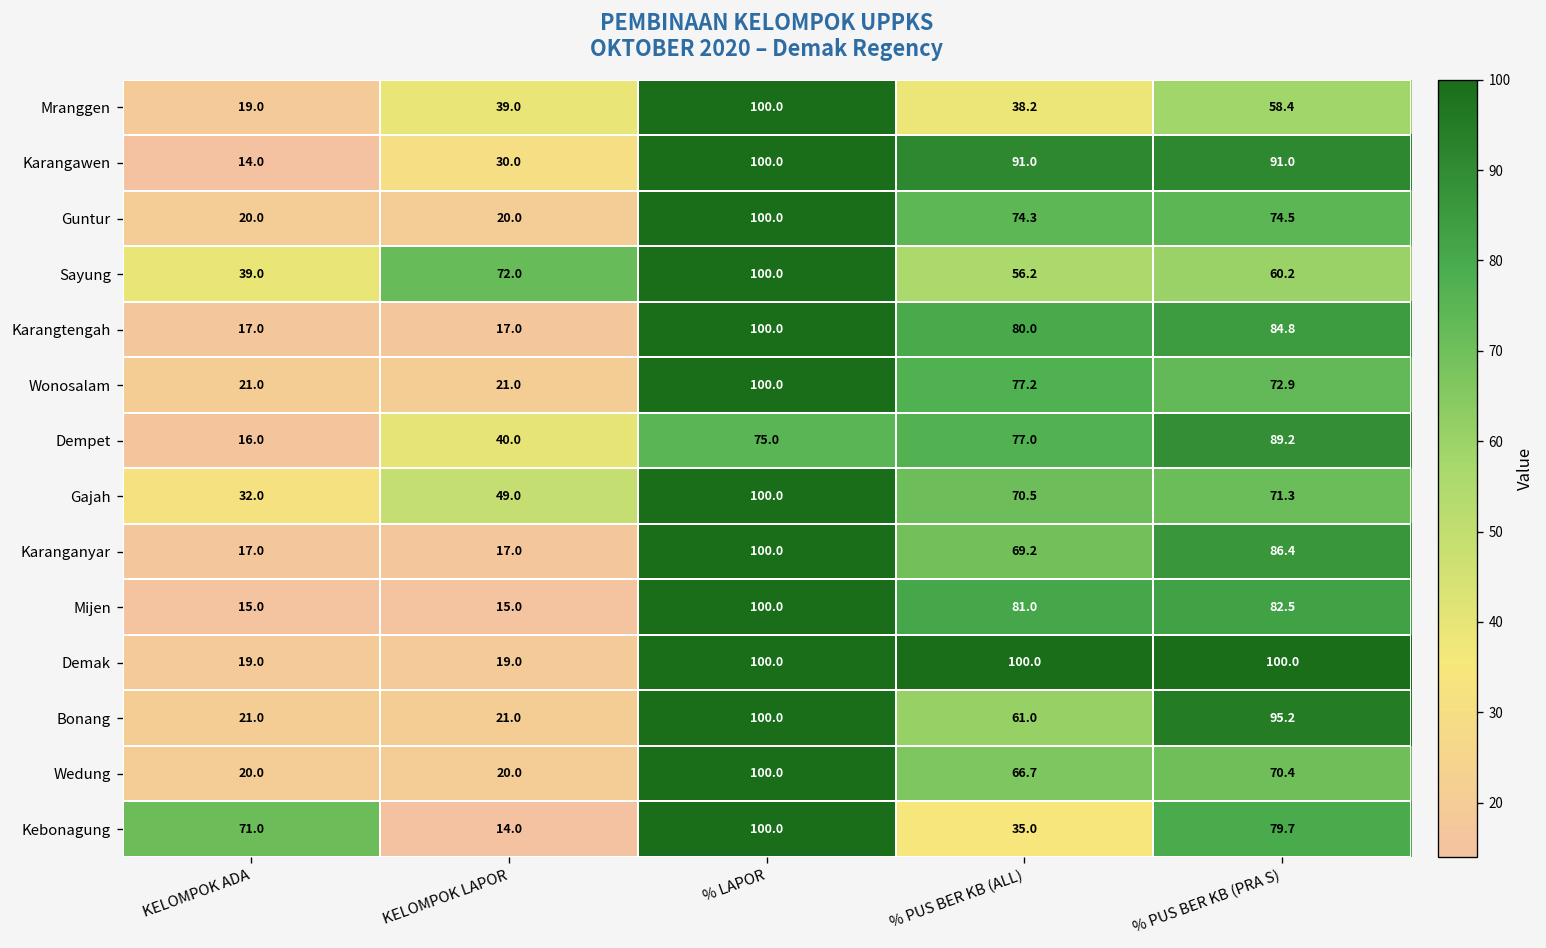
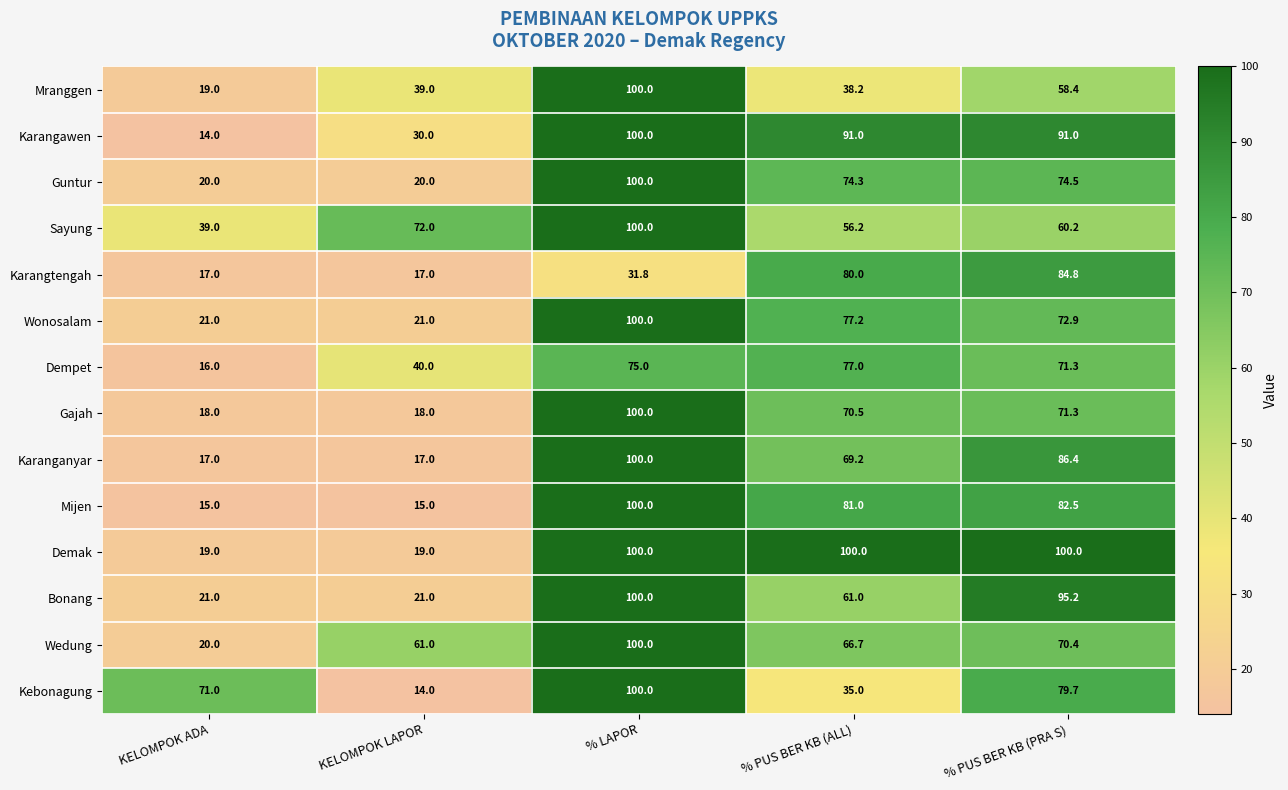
  {
    "Mranggen": {
      "KELOMPOK ADA": 19.0,
      "KELOMPOK LAPOR": 39.0,
      "% LAPOR": 100.0,
      "% PUS BER KB (ALL)": 38.2,
      "% PUS BER KB (PRA S)": 58.4
    },
    "Karangawen": {
      "KELOMPOK ADA": 14.0,
      "KELOMPOK LAPOR": 30.0,
      "% LAPOR": 100.0,
      "% PUS BER KB (ALL)": 91.0,
      "% PUS BER KB (PRA S)": 91.0
    },
    "Guntur": {
      "KELOMPOK ADA": 20.0,
      "KELOMPOK LAPOR": 20.0,
      "% LAPOR": 100.0,
      "% PUS BER KB (ALL)": 74.3,
      "% PUS BER KB (PRA S)": 74.5
    },
    "Sayung": {
      "KELOMPOK ADA": 39.0,
      "KELOMPOK LAPOR": 72.0,
      "% LAPOR": 100.0,
      "% PUS BER KB (ALL)": 56.2,
      "% PUS BER KB (PRA S)": 60.2
    },
    "Karangtengah": {
      "KELOMPOK ADA": 17.0,
      "KELOMPOK LAPOR": 17.0,
-     "% LAPOR": 100.0,
+     "% LAPOR": 31.8,
      "% PUS BER KB (ALL)": 80.0,
      "% PUS BER KB (PRA S)": 84.8
    },
    "Wonosalam": {
      "KELOMPOK ADA": 21.0,
      "KELOMPOK LAPOR": 21.0,
      "% LAPOR": 100.0,
      "% PUS BER KB (ALL)": 77.2,
      "% PUS BER KB (PRA S)": 72.9
    },
    "Dempet": {
      "KELOMPOK ADA": 16.0,
      "KELOMPOK LAPOR": 40.0,
      "% LAPOR": 75.0,
      "% PUS BER KB (ALL)": 77.0,
-     "% PUS BER KB (PRA S)": 89.2
+     "% PUS BER KB (PRA S)": 71.3
    },
    "Gajah": {
-     "KELOMPOK ADA": 32.0,
-     "KELOMPOK LAPOR": 49.0,
+     "KELOMPOK ADA": 18.0,
+     "KELOMPOK LAPOR": 18.0,
      "% LAPOR": 100.0,
      "% PUS BER KB (ALL)": 70.5,
      "% PUS BER KB (PRA S)": 71.3
    },
    "Karanganyar": {
      "KELOMPOK ADA": 17.0,
      "KELOMPOK LAPOR": 17.0,
      "% LAPOR": 100.0,
      "% PUS BER KB (ALL)": 69.2,
      "% PUS BER KB (PRA S)": 86.4
    },
    "Mijen": {
      "KELOMPOK ADA": 15.0,
      "KELOMPOK LAPOR": 15.0,
      "% LAPOR": 100.0,
      "% PUS BER KB (ALL)": 81.0,
      "% PUS BER KB (PRA S)": 82.5
    },
    "Demak": {
      "KELOMPOK ADA": 19.0,
      "KELOMPOK LAPOR": 19.0,
      "% LAPOR": 100.0,
      "% PUS BER KB (ALL)": 100.0,
      "% PUS BER KB (PRA S)": 100.0
    },
    "Bonang": {
      "KELOMPOK ADA": 21.0,
      "KELOMPOK LAPOR": 21.0,
      "% LAPOR": 100.0,
      "% PUS BER KB (ALL)": 61.0,
      "% PUS BER KB (PRA S)": 95.2
    },
    "Wedung": {
      "KELOMPOK ADA": 20.0,
-     "KELOMPOK LAPOR": 20.0,
+     "KELOMPOK LAPOR": 61.0,
      "% LAPOR": 100.0,
      "% PUS BER KB (ALL)": 66.7,
      "% PUS BER KB (PRA S)": 70.4
    },
    "Kebonagung": {
      "KELOMPOK ADA": 71.0,
      "KELOMPOK LAPOR": 14.0,
      "% LAPOR": 100.0,
      "% PUS BER KB (ALL)": 35.0,
      "% PUS BER KB (PRA S)": 79.7
    }
  }
